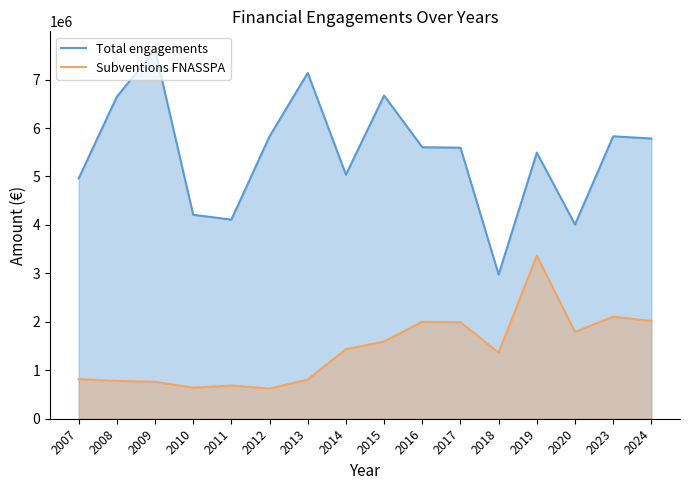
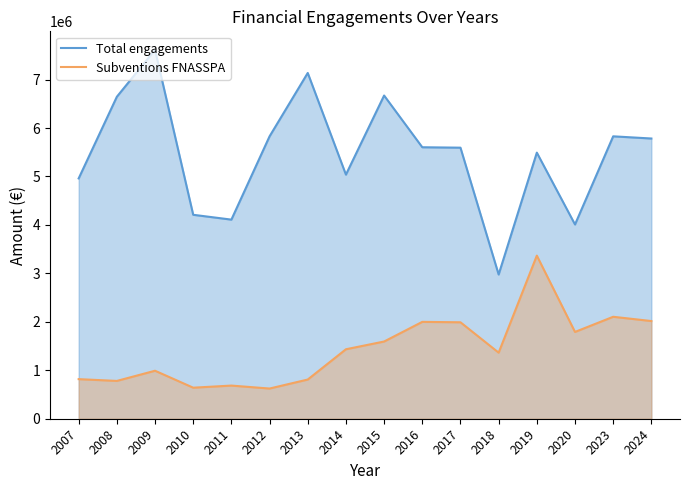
  {
    "Total engagements": {
      "2007": 5000000,
      "2008": 6600000,
      "2010": 4200000,
      "2011": 4100000,
      "2012": 5800000,
      "2013": 7100000,
      "2014": 5000000,
      "2015": 6700000,
      "2016": 5600000,
      "2017": 5600000,
      "2018": 3000000,
      "2019": 5500000,
      "2020": 4000000,
      "2023": 5800000,
      "2024": 5800000
    },
    "Subventions FNASSPA": {
      "2007": 800000,
      "2008": 800000,
-     "2009": 800000,
+     "2009": 1000000,
      "2010": 600000,
      "2011": 700000,
      "2012": 600000,
      "2013": 800000,
      "2014": 1400000,
      "2015": 1600000,
      "2016": 2000000,
      "2017": 2000000,
      "2018": 1400000,
      "2019": 3400000,
      "2020": 1800000,
      "2023": 2100000,
      "2024": 2000000
    }
  }
